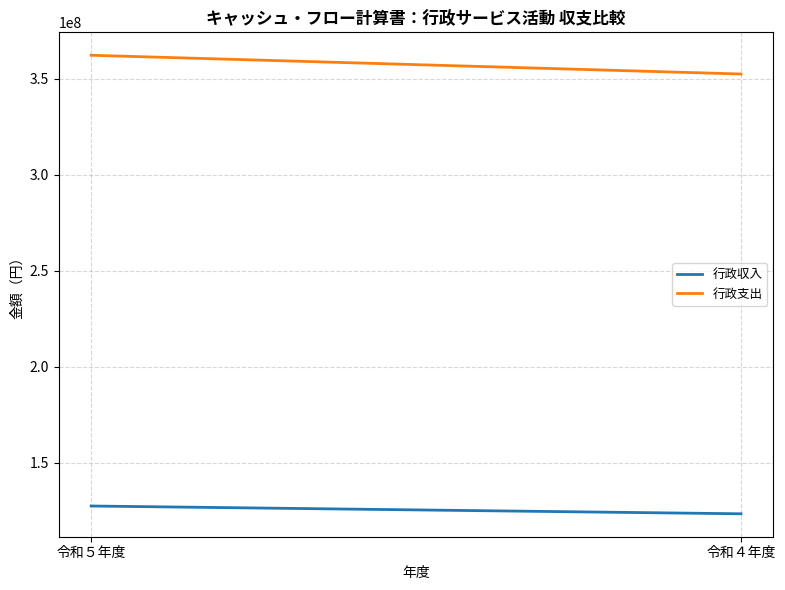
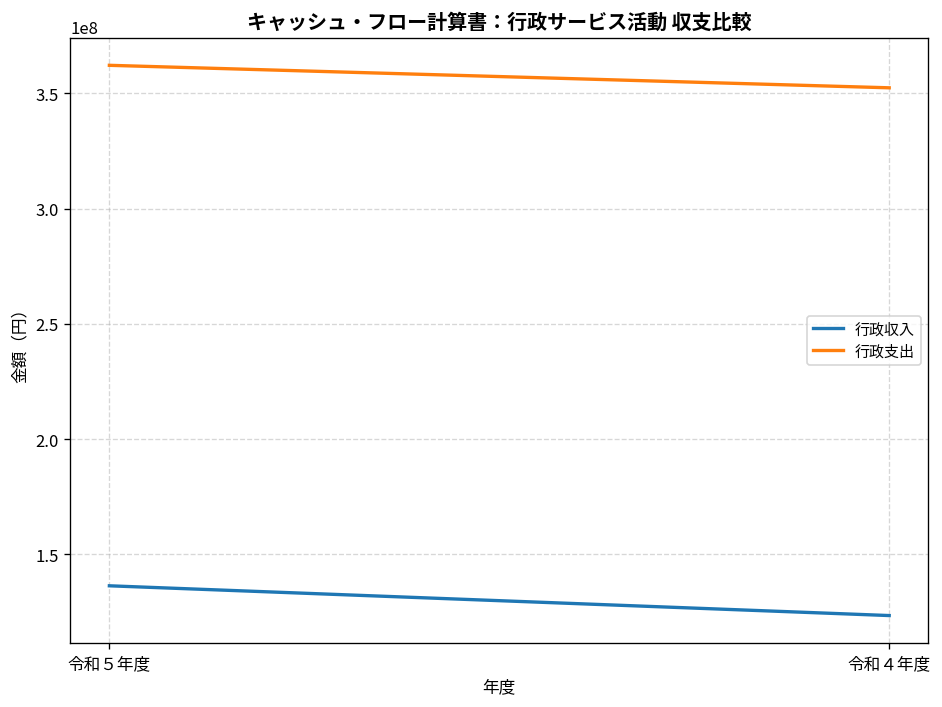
  {
    "行政収入": {
-     "令和５年度": 128000000,
+     "令和５年度": 136000000,
      "令和４年度": 123000000
    },
    "行政支出": {
      "令和５年度": 362000000,
      "令和４年度": 352000000
    }
  }
